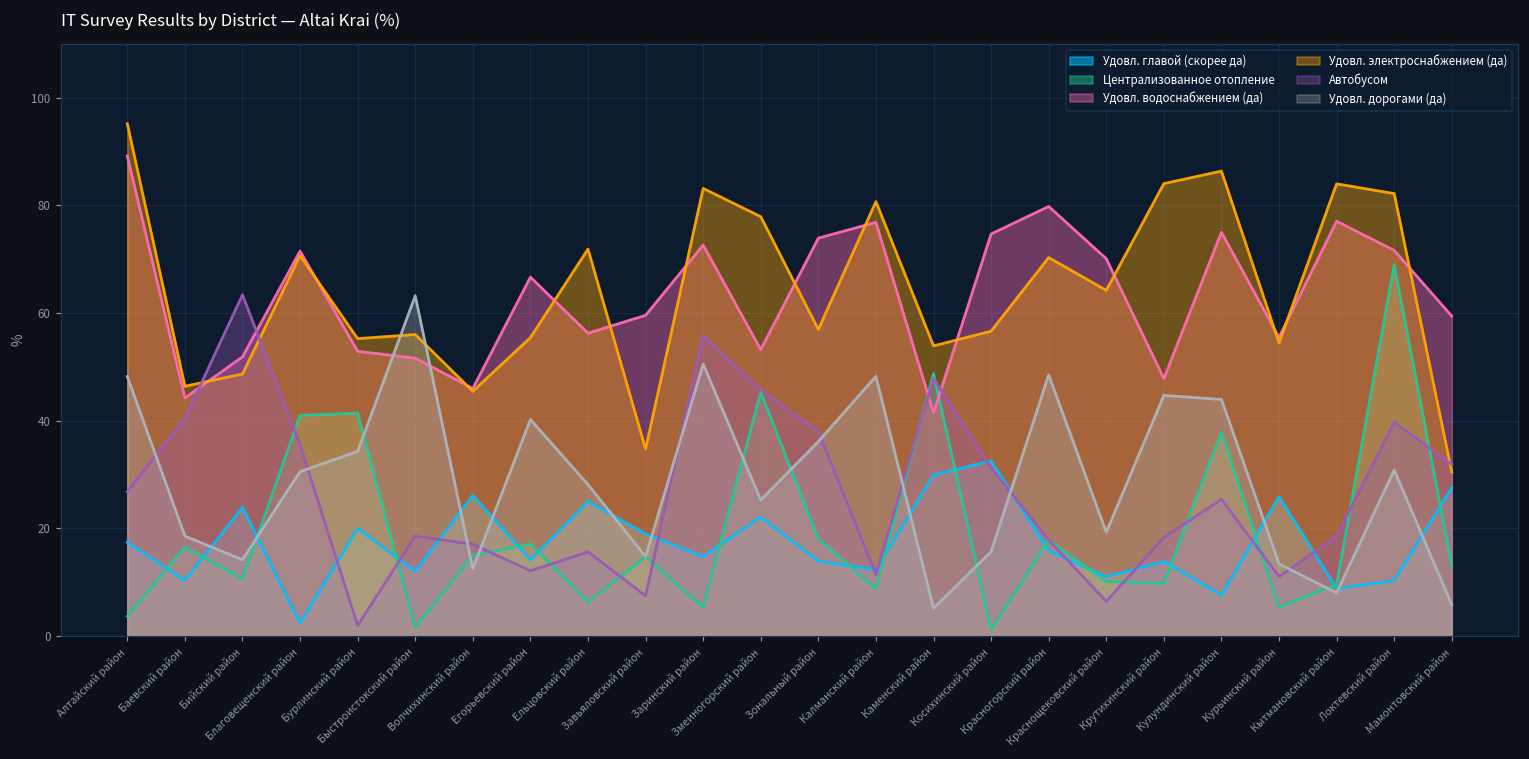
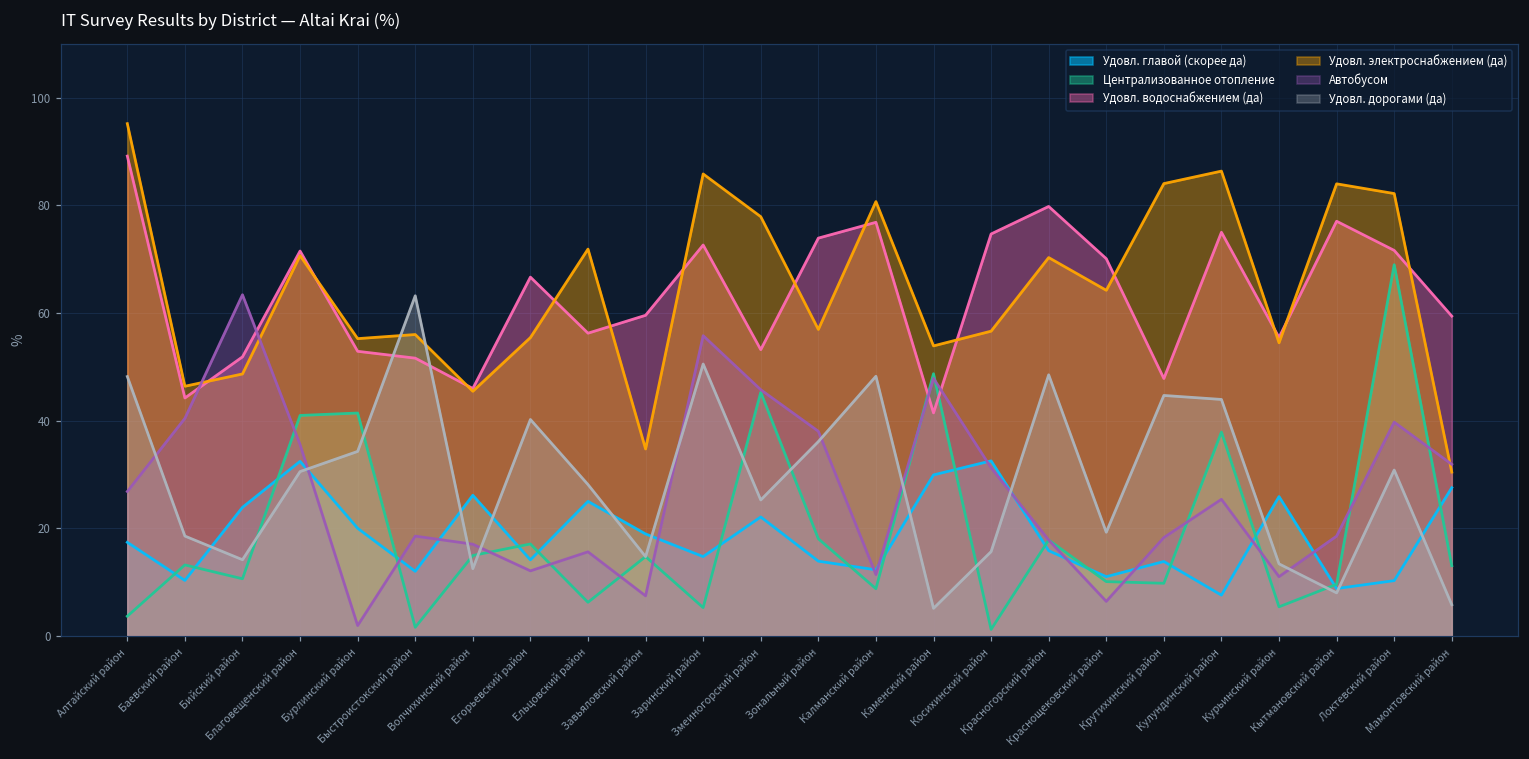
  {
    "Удовл. главой (скорее да)": {
      "Алтайский район": 17,
      "Баевский район": 10,
      "Бийский район": 24,
-     "Благовещенский район": 2,
+     "Благовещенский район": 32,
      "Бурлинский район": 20,
      "Быстроистокский район": 12,
      "Волчихинский район": 26,
      "Егорьевский район": 14,
      "Ельцовский район": 25,
      "Завьяловский район": 19,
      "Заринский район": 15,
      "Змеиногорский район": 22,
      "Зональный район": 14,
      "Калманский район": 12,
      "Каменский район": 30,
      "Косихинский район": 33,
      "Красногорский район": 16,
      "Краснощековский район": 11,
      "Крутихинский район": 14,
      "Кулундинский район": 8,
      "Курьинский район": 26,
      "Кытмановский район": 9,
      "Локтевский район": 10,
      "Мамонтовский район": 28
    },
    "Централизованное отопление": {
      "Алтайский район": 4,
-     "Баевский район": 16,
+     "Баевский район": 13,
      "Бийский район": 11,
      "Благовещенский район": 41,
      "Бурлинский район": 41,
      "Быстроистокский район": 2,
      "Волчихинский район": 15,
      "Егорьевский район": 17,
      "Ельцовский район": 6,
      "Заринский район": 5,
      "Зональный район": 18,
      "Калманский район": 9,
      "Каменский район": 49,
      "Косихинский район": 1,
      "Краснощековский район": 10,
      "Крутихинский район": 10,
      "Кулундинский район": 38,
      "Курьинский район": 5,
      "Кытмановский район": 10,
      "Локтевский район": 69,
      "Мамонтовский район": 13
    },
    "Удовл. водоснабжением (да)": {
      "Алтайский район": 89,
      "Баевский район": 44,
      "Бийский район": 52,
      "Благовещенский район": 72,
      "Бурлинский район": 53,
      "Быстроистокский район": 52,
      "Егорьевский район": 67,
      "Ельцовский район": 56,
      "Завьяловский район": 60,
      "Заринский район": 73,
      "Змеиногорский район": 53,
      "Зональный район": 74,
      "Калманский район": 77,
      "Каменский район": 41,
      "Косихинский район": 75,
      "Красногорский район": 80,
      "Краснощековский район": 70,
      "Крутихинский район": 48,
      "Кулундинский район": 75,
      "Курьинский район": 55,
      "Кытмановский район": 77,
      "Локтевский район": 72,
      "Мамонтовский район": 59
    },
    "Удовл. электроснабжением (да)": {
      "Алтайский район": 95,
      "Баевский район": 46,
      "Бийский район": 49,
      "Благовещенский район": 71,
      "Бурлинский район": 55,
      "Быстроистокский район": 56,
      "Егорьевский район": 55,
      "Ельцовский район": 72,
      "Завьяловский район": 35,
-     "Заринский район": 83,
+     "Заринский район": 86,
      "Змеиногорский район": 78,
      "Зональный район": 57,
      "Калманский район": 81,
      "Каменский район": 54,
      "Косихинский район": 57,
      "Красногорский район": 70,
      "Краснощековский район": 64,
      "Крутихинский район": 84,
      "Кулундинский район": 86,
      "Курьинский район": 54,
      "Кытмановский район": 84,
      "Локтевский район": 82,
      "Мамонтовский район": 30
    }
  }
